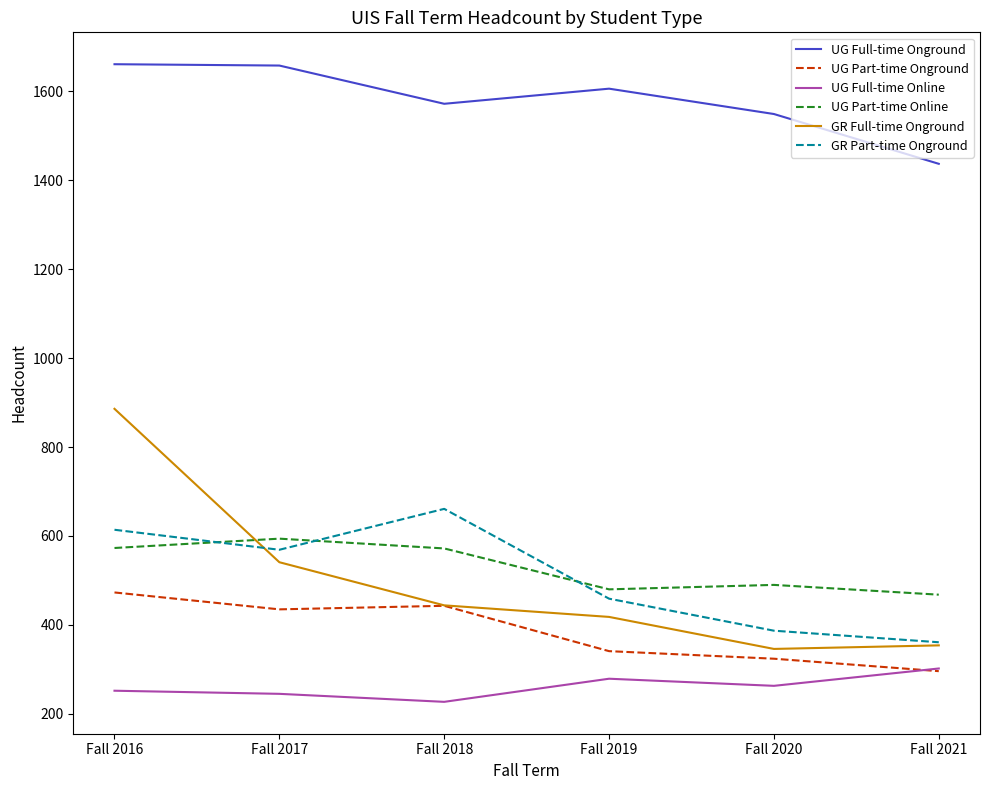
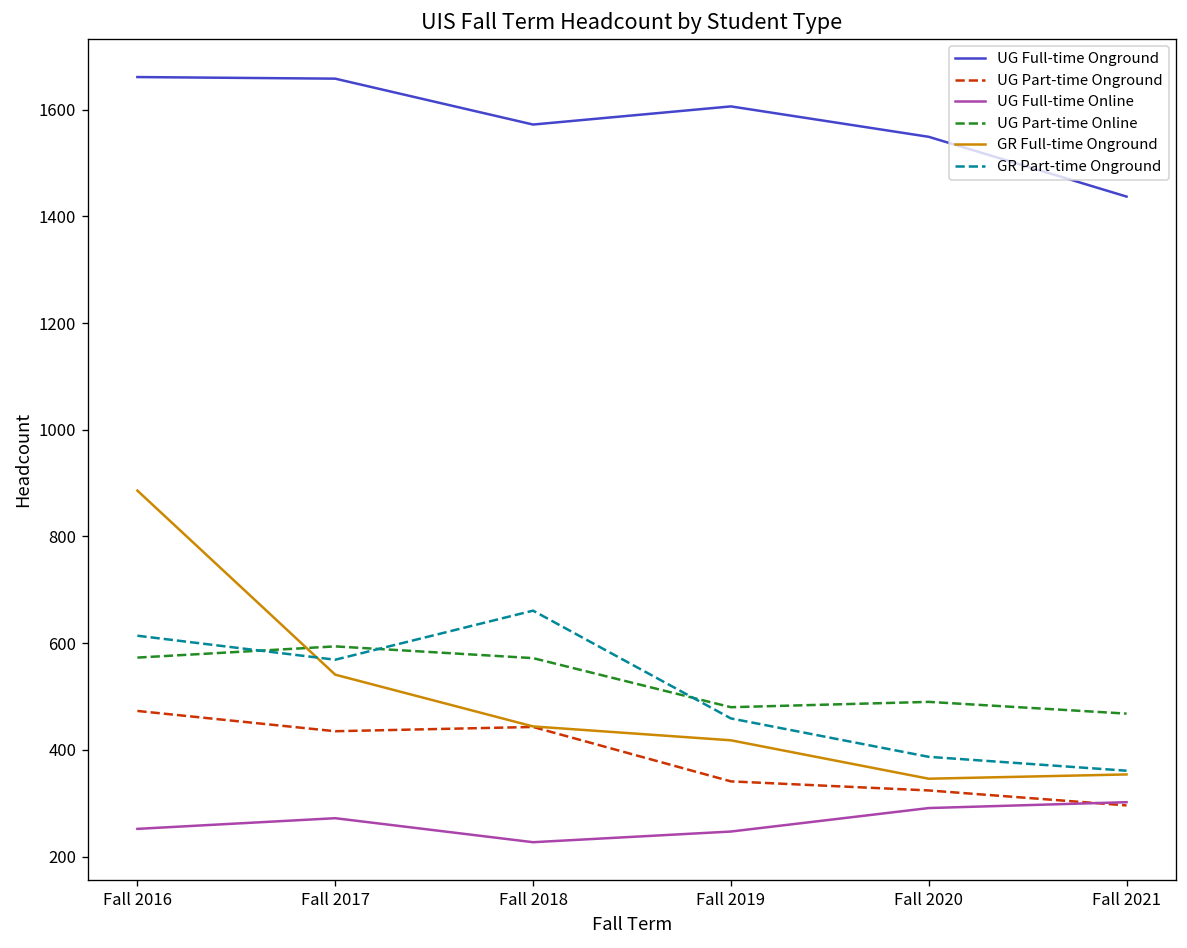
  {
    "UG Full-time Onground": {
      "Fall 2016": 1660,
      "Fall 2017": 1660,
      "Fall 2018": 1570,
      "Fall 2019": 1610,
      "Fall 2020": 1550,
      "Fall 2021": 1440
    },
    "UG Part-time Onground": {
      "Fall 2016": 470,
      "Fall 2017": 440,
      "Fall 2019": 340,
      "Fall 2020": 320,
      "Fall 2021": 300
    },
    "UG Full-time Online": {
      "Fall 2016": 250,
-     "Fall 2017": 250,
+     "Fall 2017": 270,
      "Fall 2018": 230,
-     "Fall 2019": 280,
-     "Fall 2020": 260,
+     "Fall 2019": 250,
+     "Fall 2020": 290,
      "Fall 2021": 300
    },
    "UG Part-time Online": {
      "Fall 2016": 570,
      "Fall 2017": 590,
      "Fall 2018": 570,
      "Fall 2019": 480,
      "Fall 2020": 490,
      "Fall 2021": 470
    },
    "GR Full-time Onground": {
      "Fall 2016": 890,
      "Fall 2017": 540,
      "Fall 2019": 420,
      "Fall 2020": 350,
      "Fall 2021": 350
    },
    "GR Part-time Onground": {
      "Fall 2016": 610,
      "Fall 2017": 570,
      "Fall 2018": 660,
      "Fall 2019": 460,
      "Fall 2020": 390,
      "Fall 2021": 360
    }
  }
